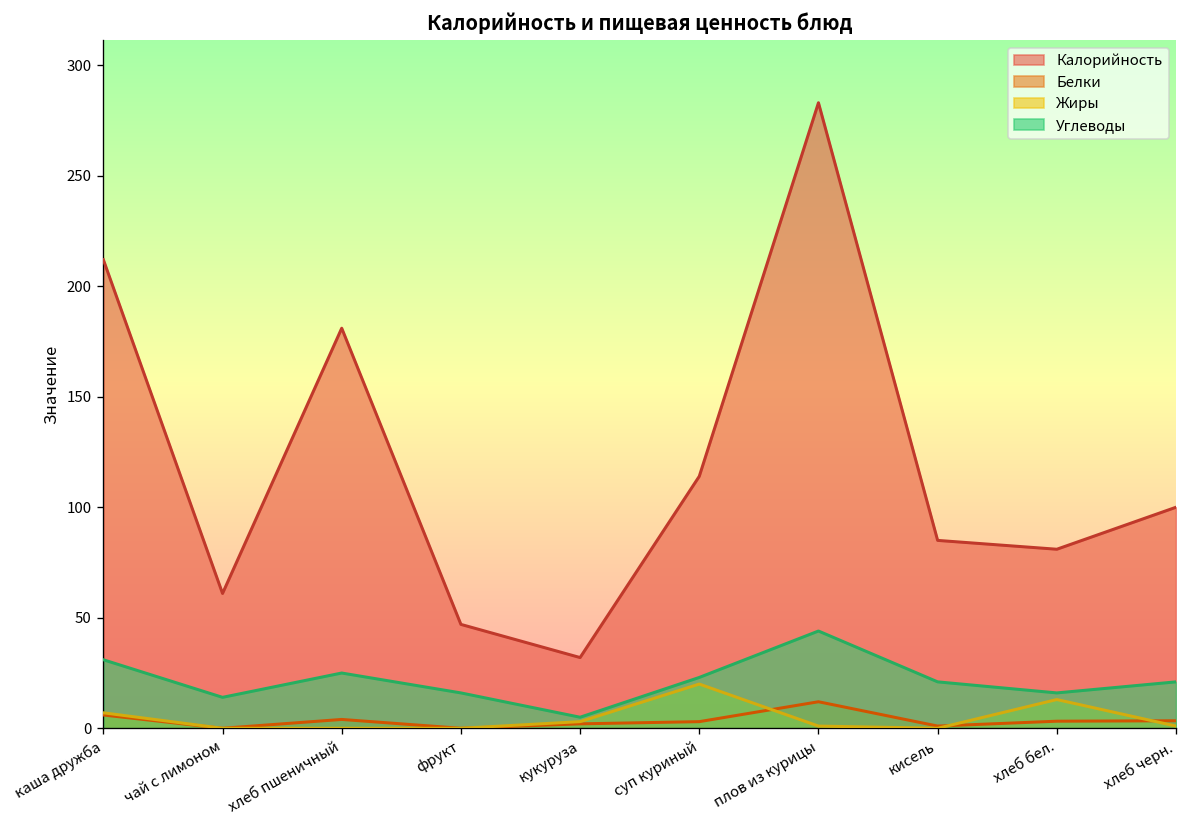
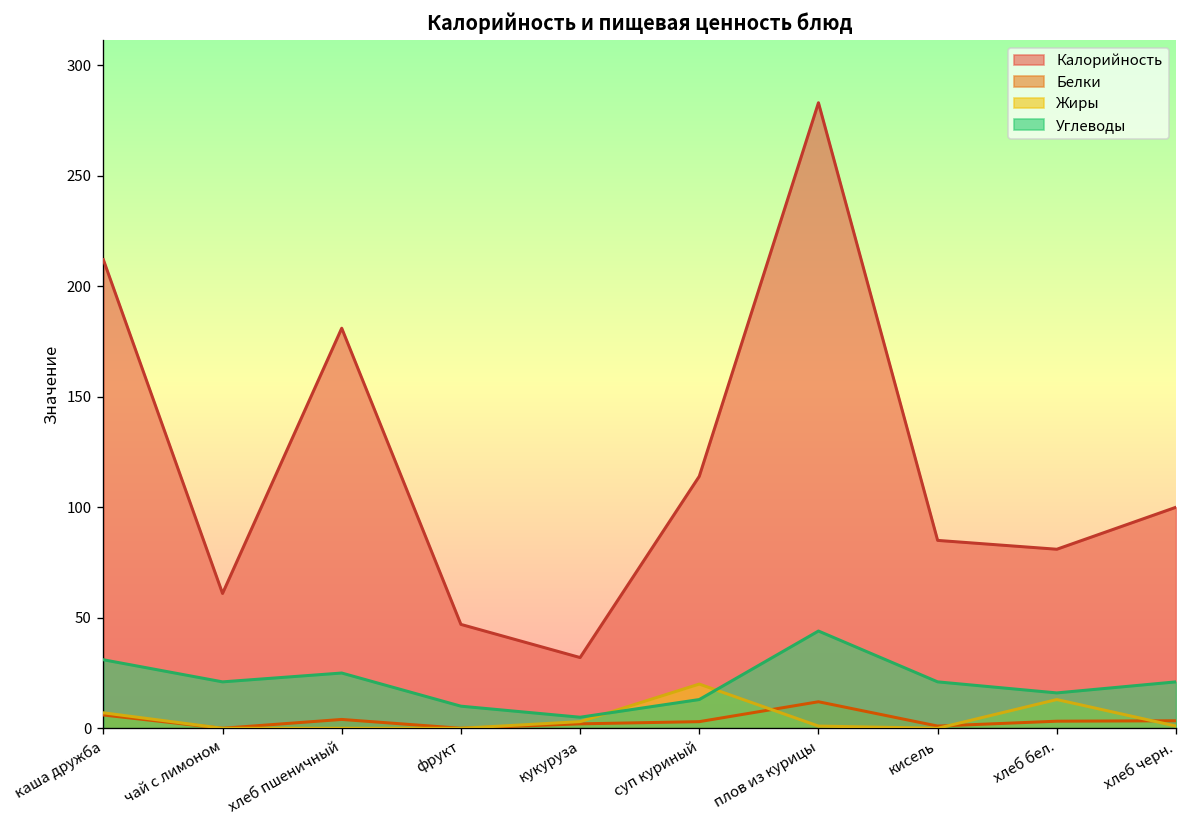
  {
    "Жиры": {
      "хлеб пшеничный": 0,
      "суп куриный": 20,
      "плов из курицы": 1,
      "хлеб бел.": 13,
      "хлеб черн.": 1
    },
    "Углеводы": {
      "каша дружба": 31,
-     "чай с лимоном": 14,
+     "чай с лимоном": 21,
      "хлеб пшеничный": 25,
-     "фрукт": 16,
+     "фрукт": 10,
      "кукуруза": 5,
-     "суп куриный": 23,
+     "суп куриный": 13,
      "плов из курицы": 44,
      "кисель": 21,
      "хлеб бел.": 16,
      "хлеб черн.": 21
    }
  }
